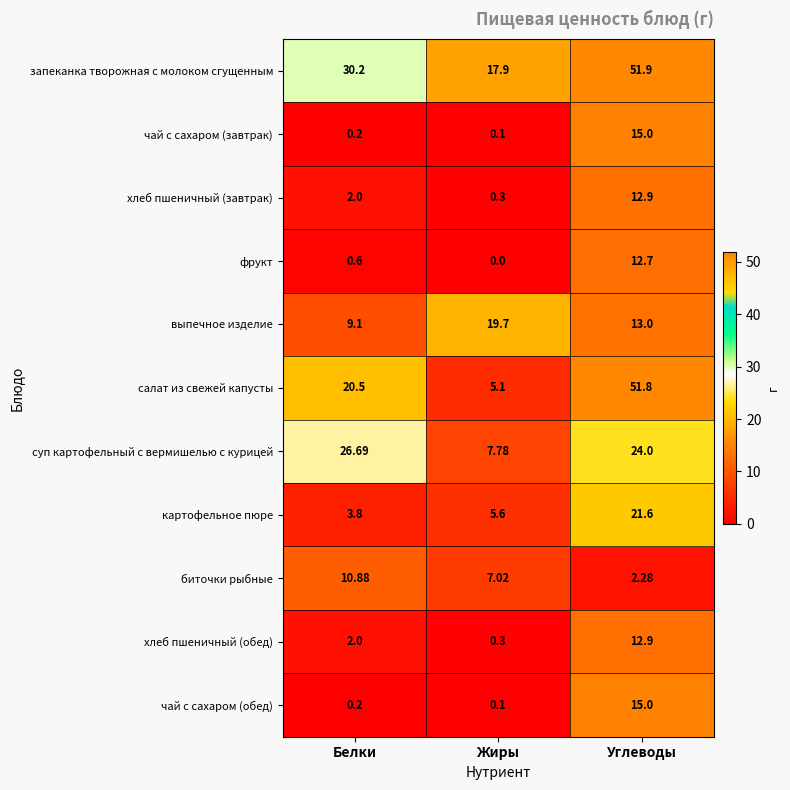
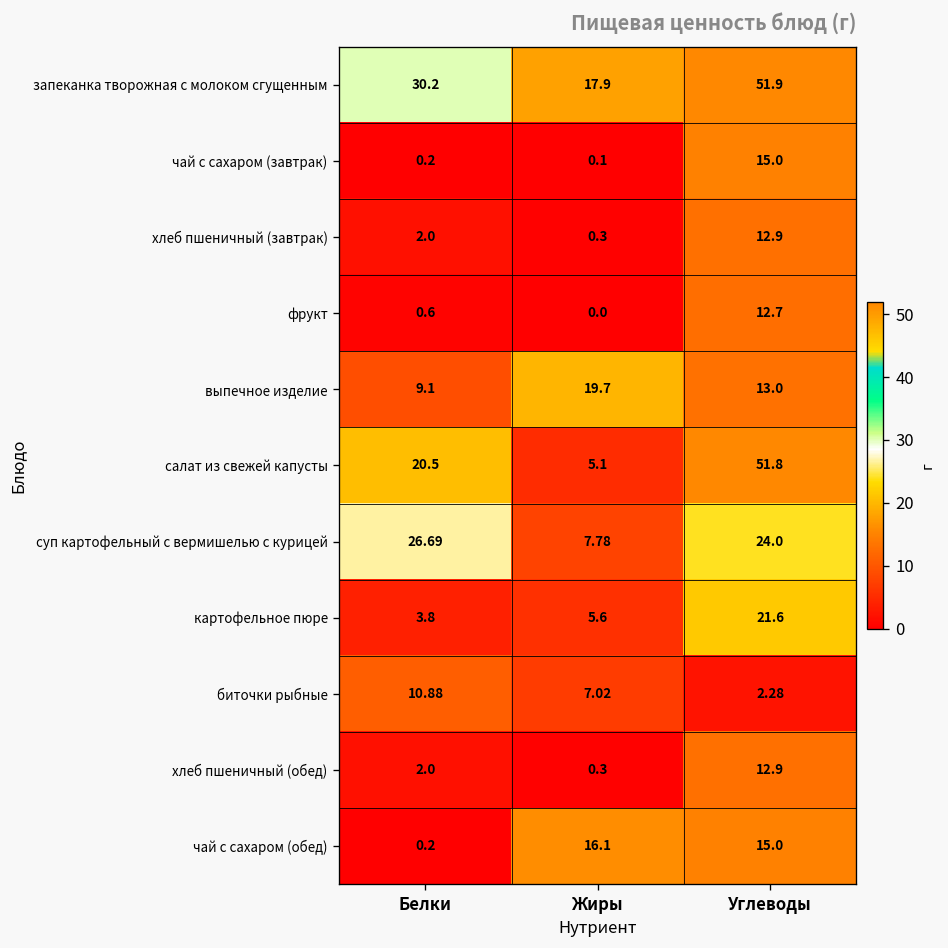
  {
    "запеканка творожная с молоком сгущенным": {
      "Белки": 30.2,
      "Жиры": 17.9,
      "Углеводы": 51.9
    },
    "чай с сахаром (завтрак)": {
      "Белки": 0.2,
      "Жиры": 0.1,
      "Углеводы": 15.0
    },
    "хлеб пшеничный (завтрак)": {
      "Белки": 2.0,
      "Жиры": 0.3,
      "Углеводы": 12.9
    },
    "фрукт": {
      "Белки": 0.6,
      "Жиры": 0.0,
      "Углеводы": 12.7
    },
    "выпечное изделие": {
      "Белки": 9.1,
      "Жиры": 19.7,
      "Углеводы": 13.0
    },
    "салат из свежей капусты": {
      "Белки": 20.5,
      "Жиры": 5.1,
      "Углеводы": 51.8
    },
    "суп картофельный с вермишелью с курицей": {
      "Белки": 26.69,
      "Жиры": 7.78,
      "Углеводы": 24.0
    },
    "картофельное пюре": {
      "Белки": 3.8,
      "Жиры": 5.6,
      "Углеводы": 21.6
    },
    "биточки рыбные": {
      "Белки": 10.88,
      "Жиры": 7.02,
      "Углеводы": 2.28
    },
    "хлеб пшеничный (обед)": {
      "Белки": 2.0,
      "Жиры": 0.3,
      "Углеводы": 12.9
    },
    "чай с сахаром (обед)": {
      "Белки": 0.2,
-     "Жиры": 0.1,
+     "Жиры": 16.1,
      "Углеводы": 15.0
    }
  }
